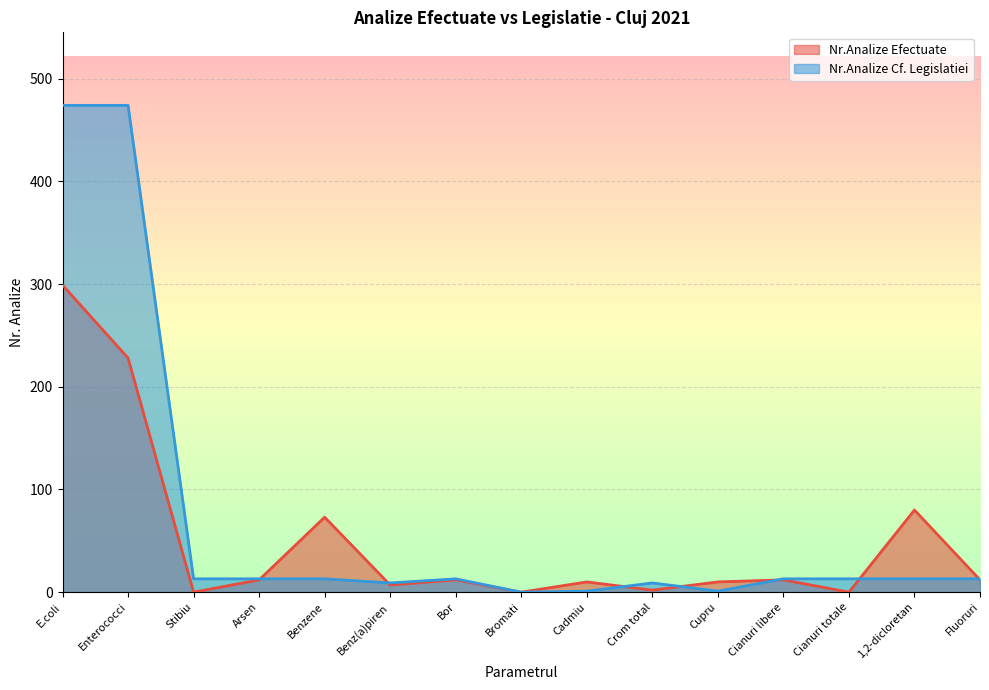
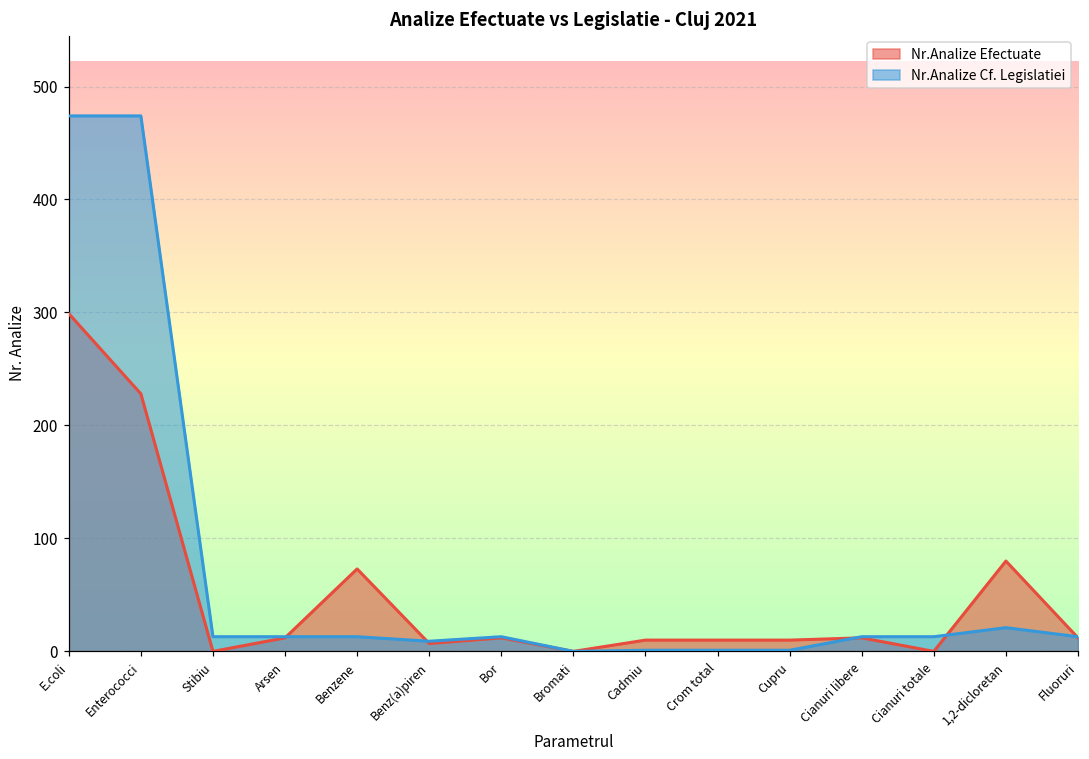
  {
    "Nr.Analize Efectuate": {
      "E.coli": 299,
      "Enterococci": 228,
      "Stibiu": 0,
      "Benzene": 73,
      "Cadmiu": 10,
-     "Crom total": 2,
+     "Crom total": 10,
      "Cupru": 10,
      "Cianuri totale": 0,
      "1,2-dicloretan": 80
    },
    "Nr.Analize Cf. Legislatiei": {
      "E.coli": 474,
      "Enterococci": 474,
      "Stibiu": 13,
      "Benzene": 13,
      "Cadmiu": 1,
-     "Crom total": 9,
+     "Crom total": 1,
      "Cupru": 1,
      "Cianuri totale": 13,
-     "1,2-dicloretan": 13
+     "1,2-dicloretan": 21
    }
  }
